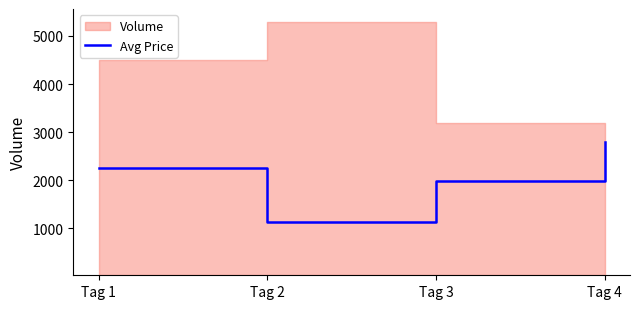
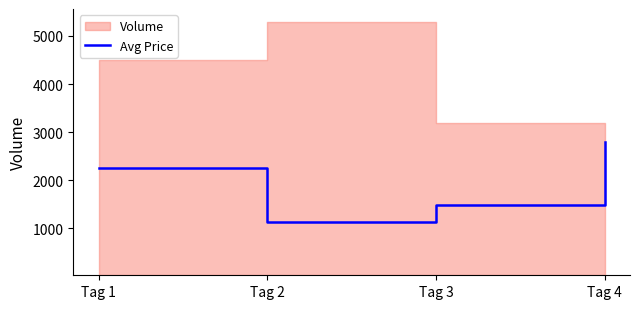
  {
    "Avg Price": {
      "Tag 1": 2300,
      "Tag 2": 1100,
-     "Tag 3": 2000,
+     "Tag 3": 1500,
      "Tag 4": 2800
    }
  }
